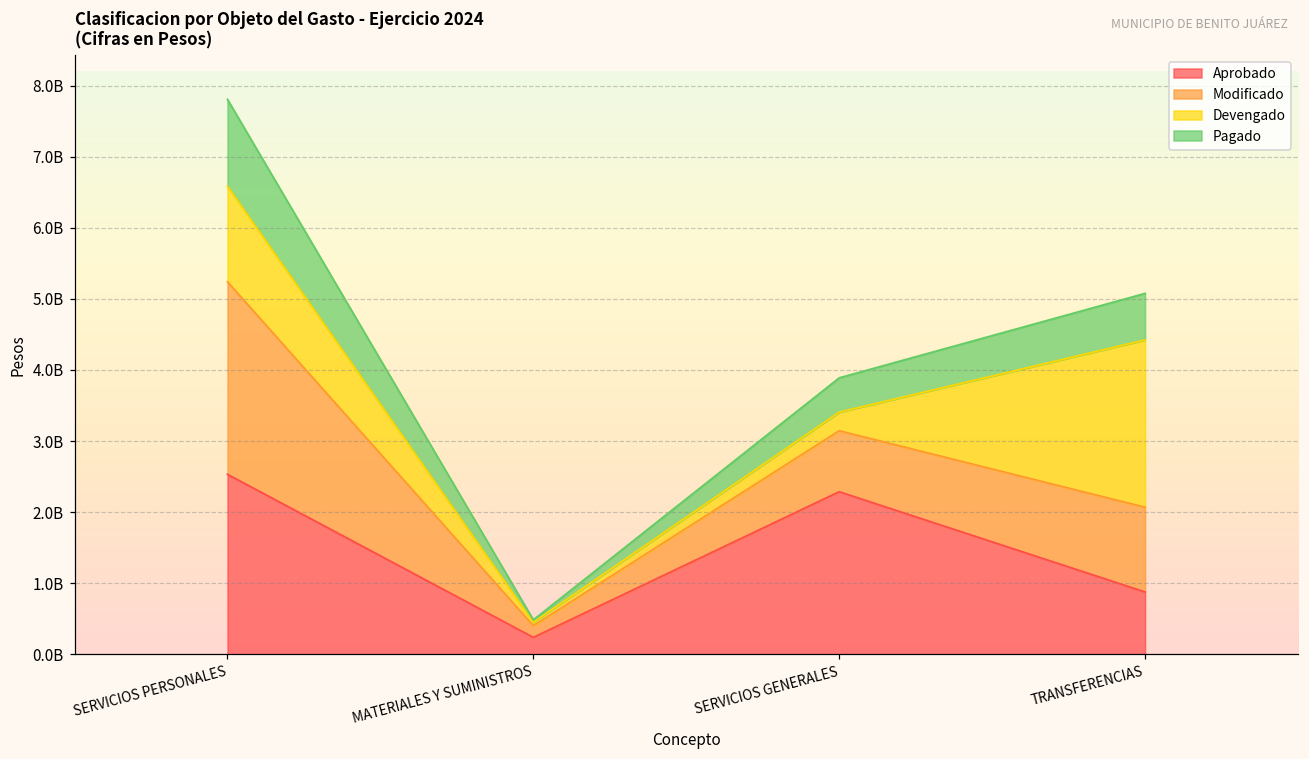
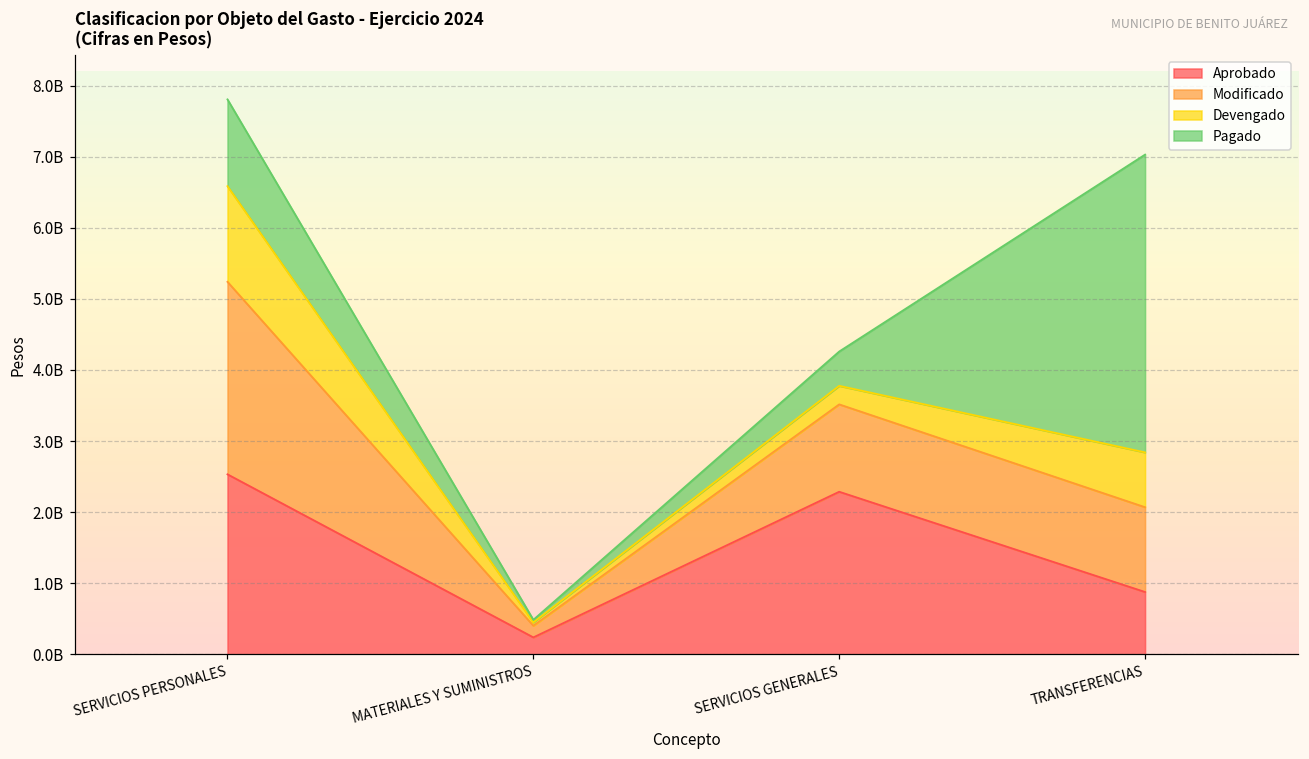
  {
    "Aprobado": {
      "SERVICIOS PERSONALES": 2500000000,
      "MATERIALES Y SUMINISTROS": 200000000,
      "SERVICIOS GENERALES": 2300000000,
      "TRANSFERENCIAS": 900000000
    },
    "Modificado": {
      "SERVICIOS PERSONALES": 2700000000,
      "MATERIALES Y SUMINISTROS": 200000000,
-     "SERVICIOS GENERALES": 900000000,
+     "SERVICIOS GENERALES": 1200000000,
      "TRANSFERENCIAS": 1200000000
    },
    "Devengado": {
      "SERVICIOS PERSONALES": 1300000000,
      "SERVICIOS GENERALES": 300000000,
-     "TRANSFERENCIAS": 2400000000
+     "TRANSFERENCIAS": 800000000
    },
    "Pagado": {
      "SERVICIOS PERSONALES": 1200000000,
      "SERVICIOS GENERALES": 500000000,
-     "TRANSFERENCIAS": 700000000
+     "TRANSFERENCIAS": 4200000000
    }
  }
